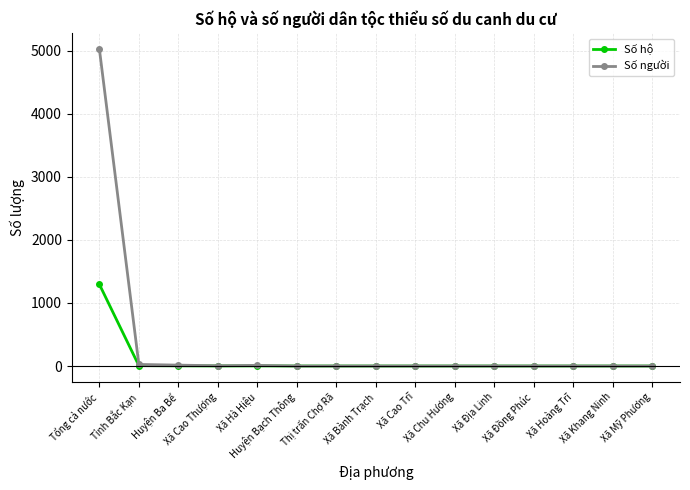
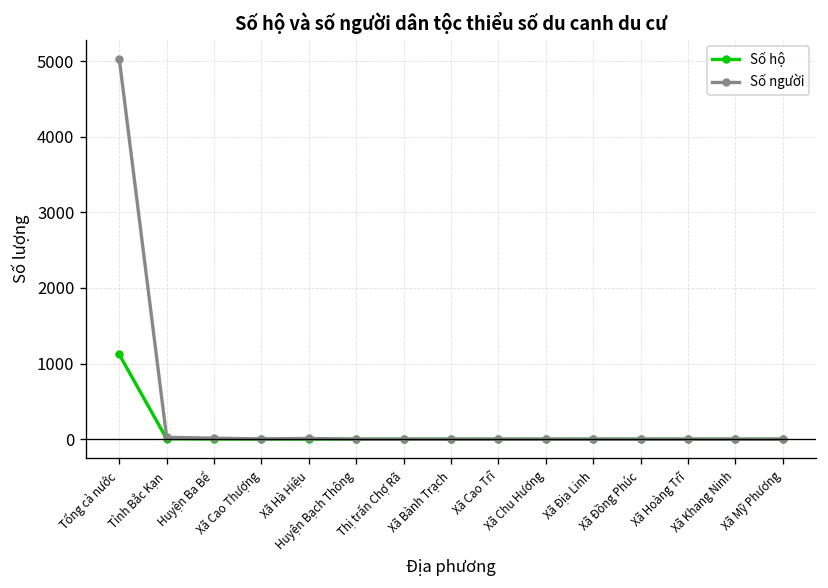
  {
    "Số hộ": {
-     "Tổng cả nước": 1300
+     "Tổng cả nước": 1100
    },
    "Số người": {
      "Tổng cả nước": 5000
    }
  }
